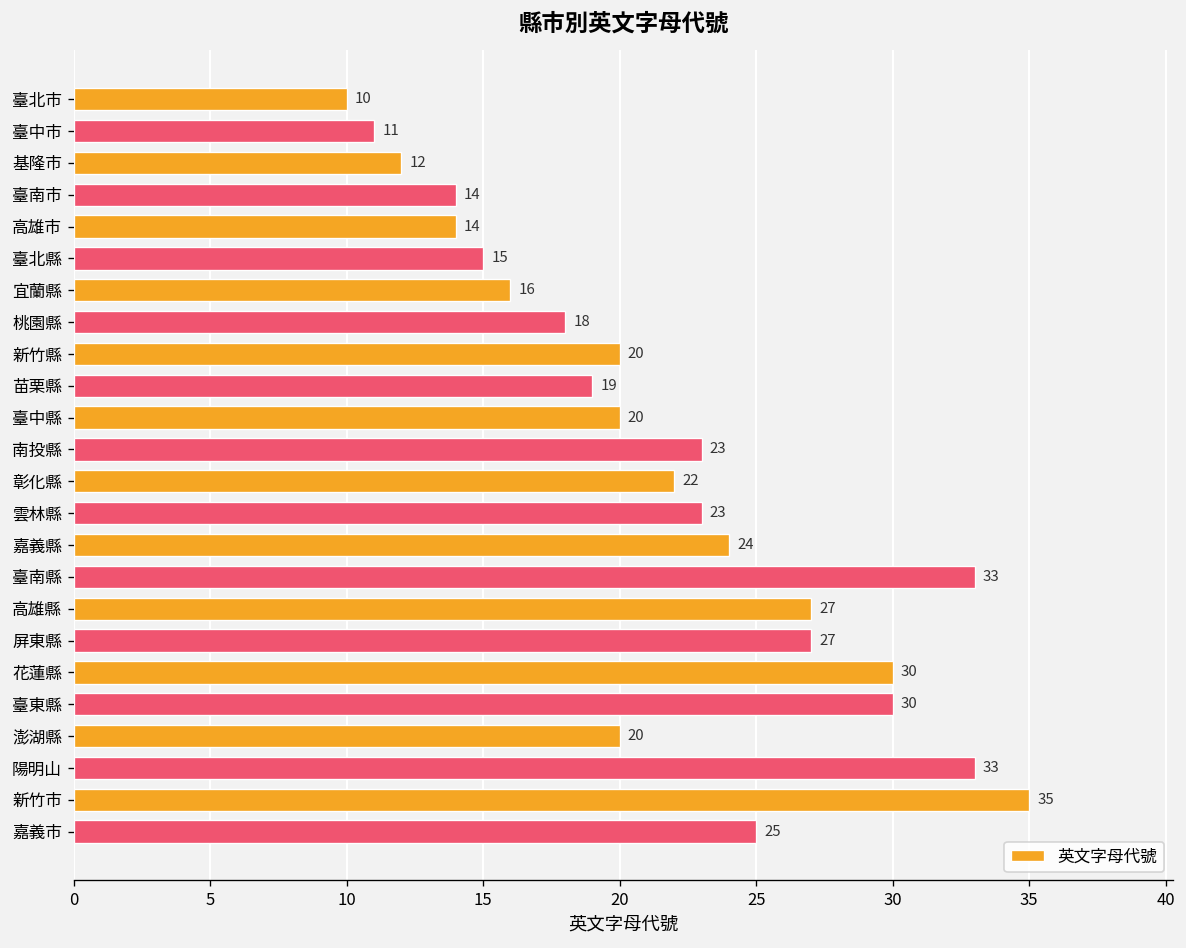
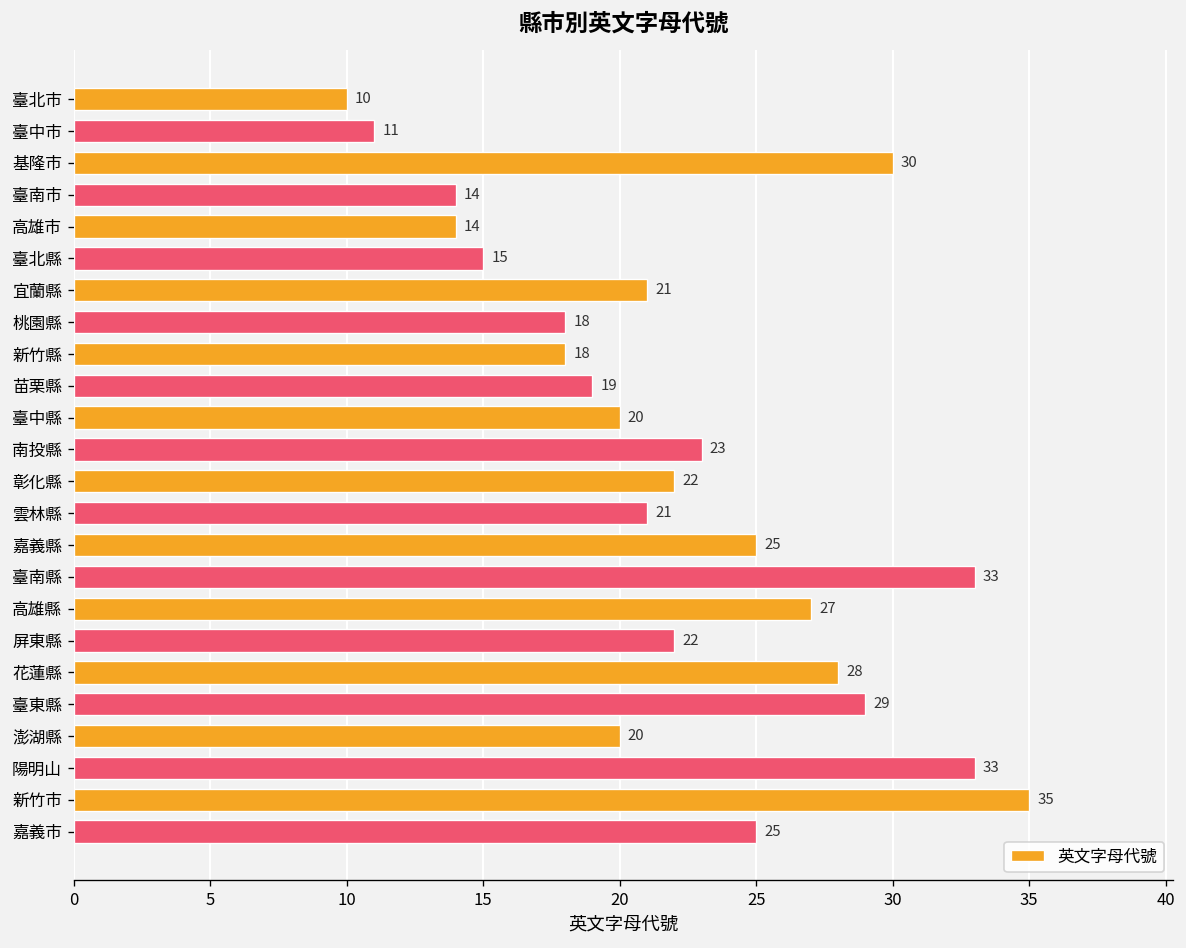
  {
    "臺北市": 10,
    "臺中市": 11,
-   "基隆市": 12,
+   "基隆市": 30,
    "臺南市": 14,
    "高雄市": 14,
    "臺北縣": 15,
-   "宜蘭縣": 16,
+   "宜蘭縣": 21,
    "桃園縣": 18,
-   "新竹縣": 20,
+   "新竹縣": 18,
    "苗栗縣": 19,
    "臺中縣": 20,
    "南投縣": 23,
    "彰化縣": 22,
-   "雲林縣": 23,
-   "嘉義縣": 24,
+   "雲林縣": 21,
+   "嘉義縣": 25,
    "臺南縣": 33,
    "高雄縣": 27,
-   "屏東縣": 27,
-   "花蓮縣": 30,
-   "臺東縣": 30,
+   "屏東縣": 22,
+   "花蓮縣": 28,
+   "臺東縣": 29,
    "澎湖縣": 20,
    "陽明山": 33,
    "新竹市": 35,
    "嘉義市": 25
  }
